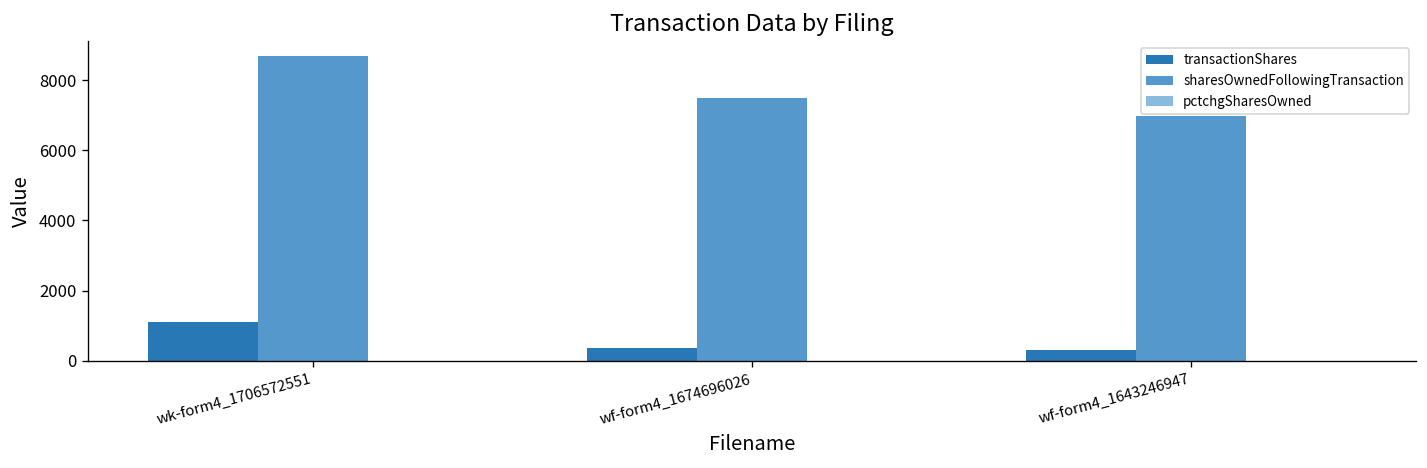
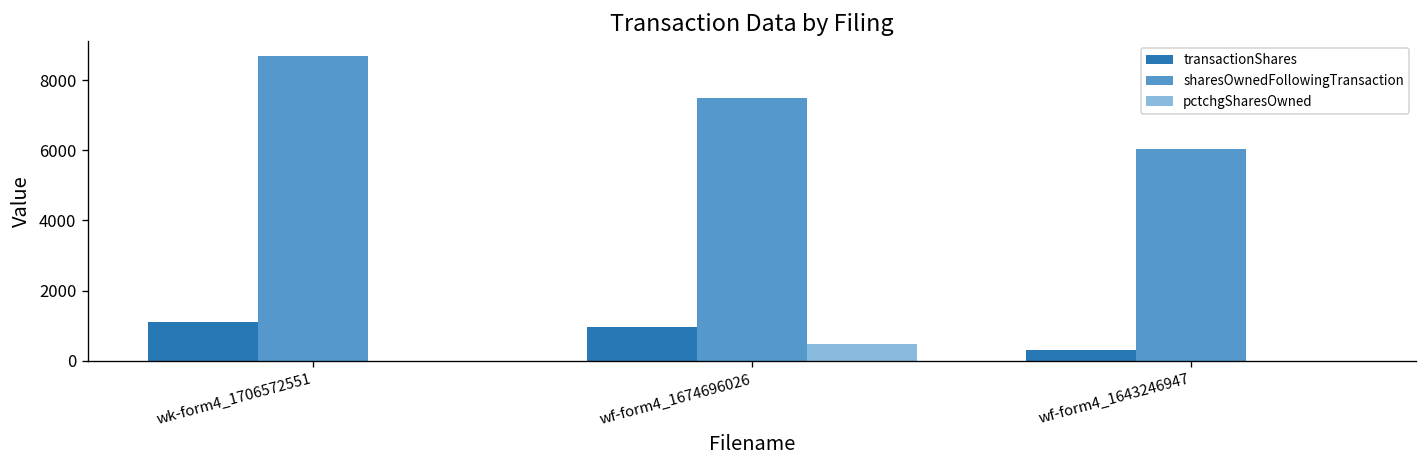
  {
    "transactionShares": {
      "wk-form4_1706572551": 1100,
-     "wf-form4_1674696026": 400,
+     "wf-form4_1674696026": 1000,
      "wf-form4_1643246947": 300
    },
    "sharesOwnedFollowingTransaction": {
      "wk-form4_1706572551": 8700,
      "wf-form4_1674696026": 7500,
-     "wf-form4_1643246947": 7000
+     "wf-form4_1643246947": 6000
    },
    "pctchgSharesOwned": {
-     "wf-form4_1674696026": 0
+     "wf-form4_1674696026": 500
    }
  }
